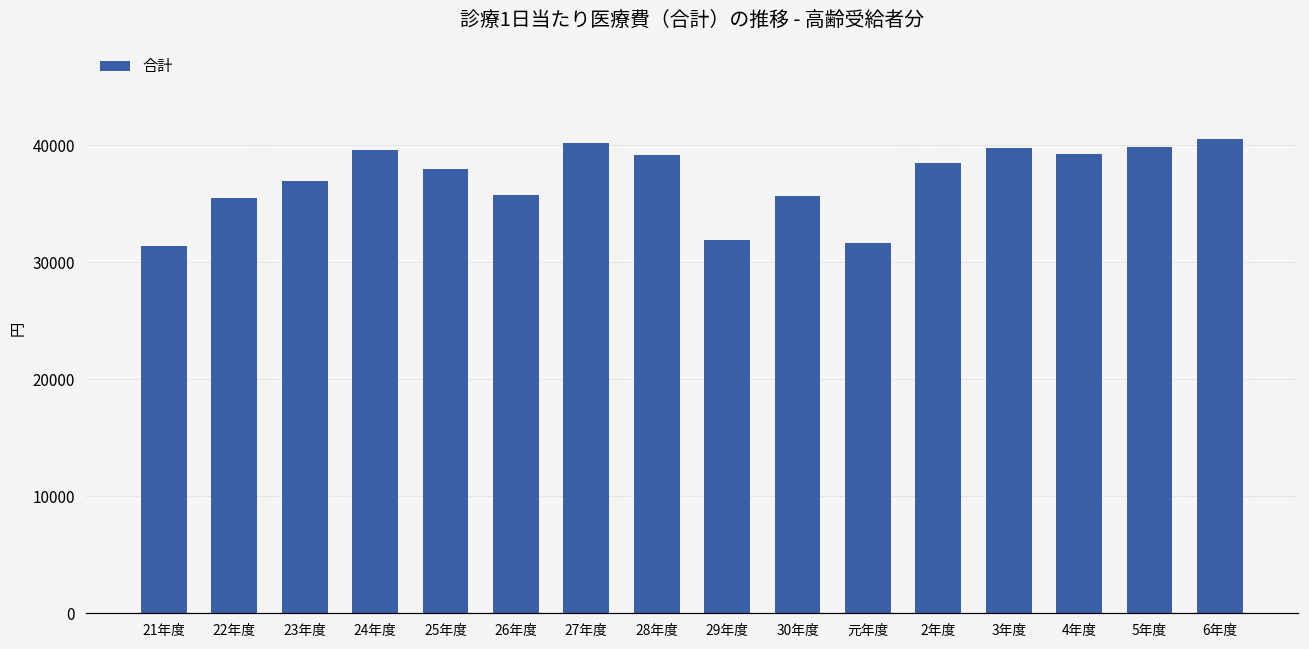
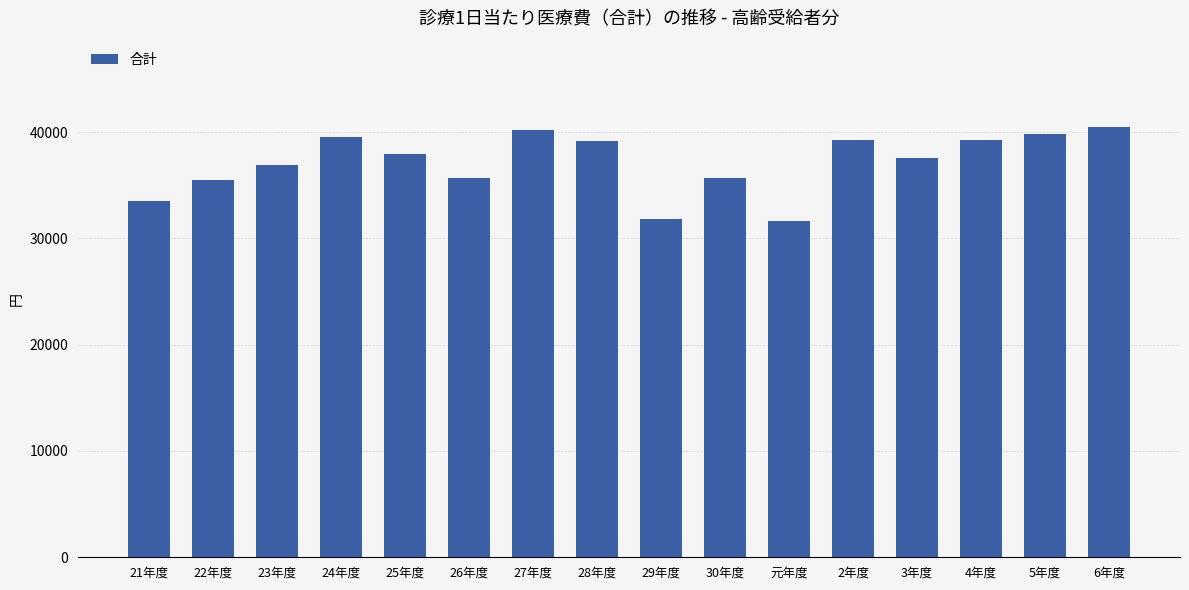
  {
-   "21年度": 31400,
+   "21年度": 33500,
    "22年度": 35500,
    "23年度": 36900,
    "24年度": 39600,
    "25年度": 37900,
    "26年度": 35700,
    "27年度": 40200,
    "28年度": 39100,
    "29年度": 31900,
    "30年度": 35600,
    "元年度": 31700,
-   "2年度": 38400,
-   "3年度": 39700,
+   "2年度": 39200,
+   "3年度": 37500,
    "4年度": 39300,
    "5年度": 39800,
    "6年度": 40500
  }
